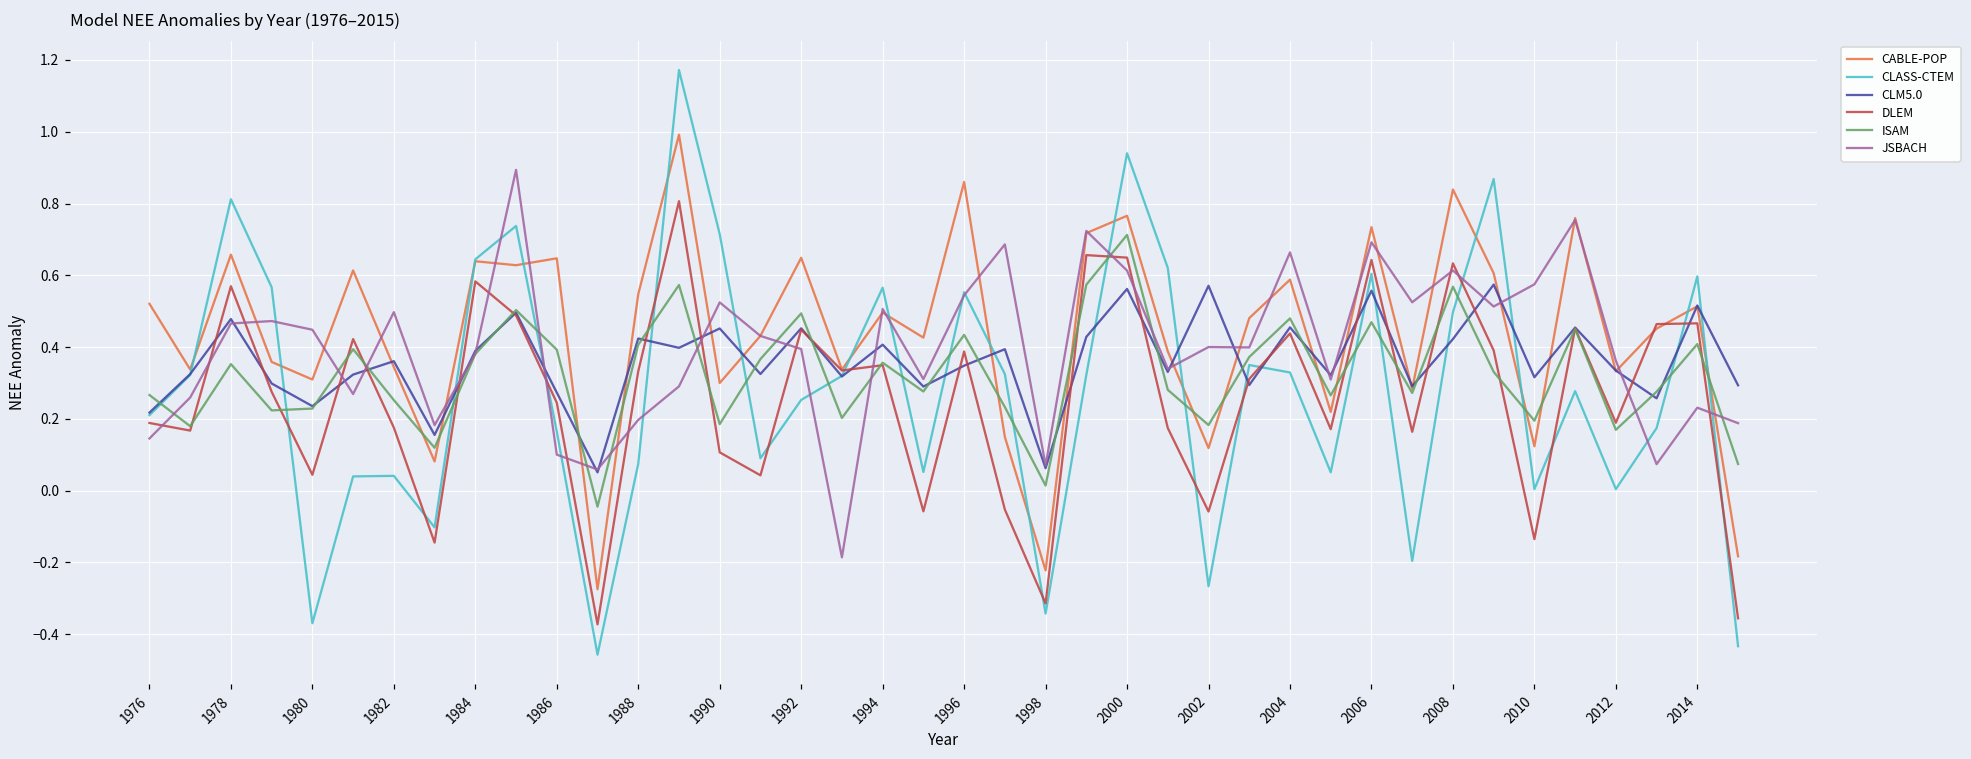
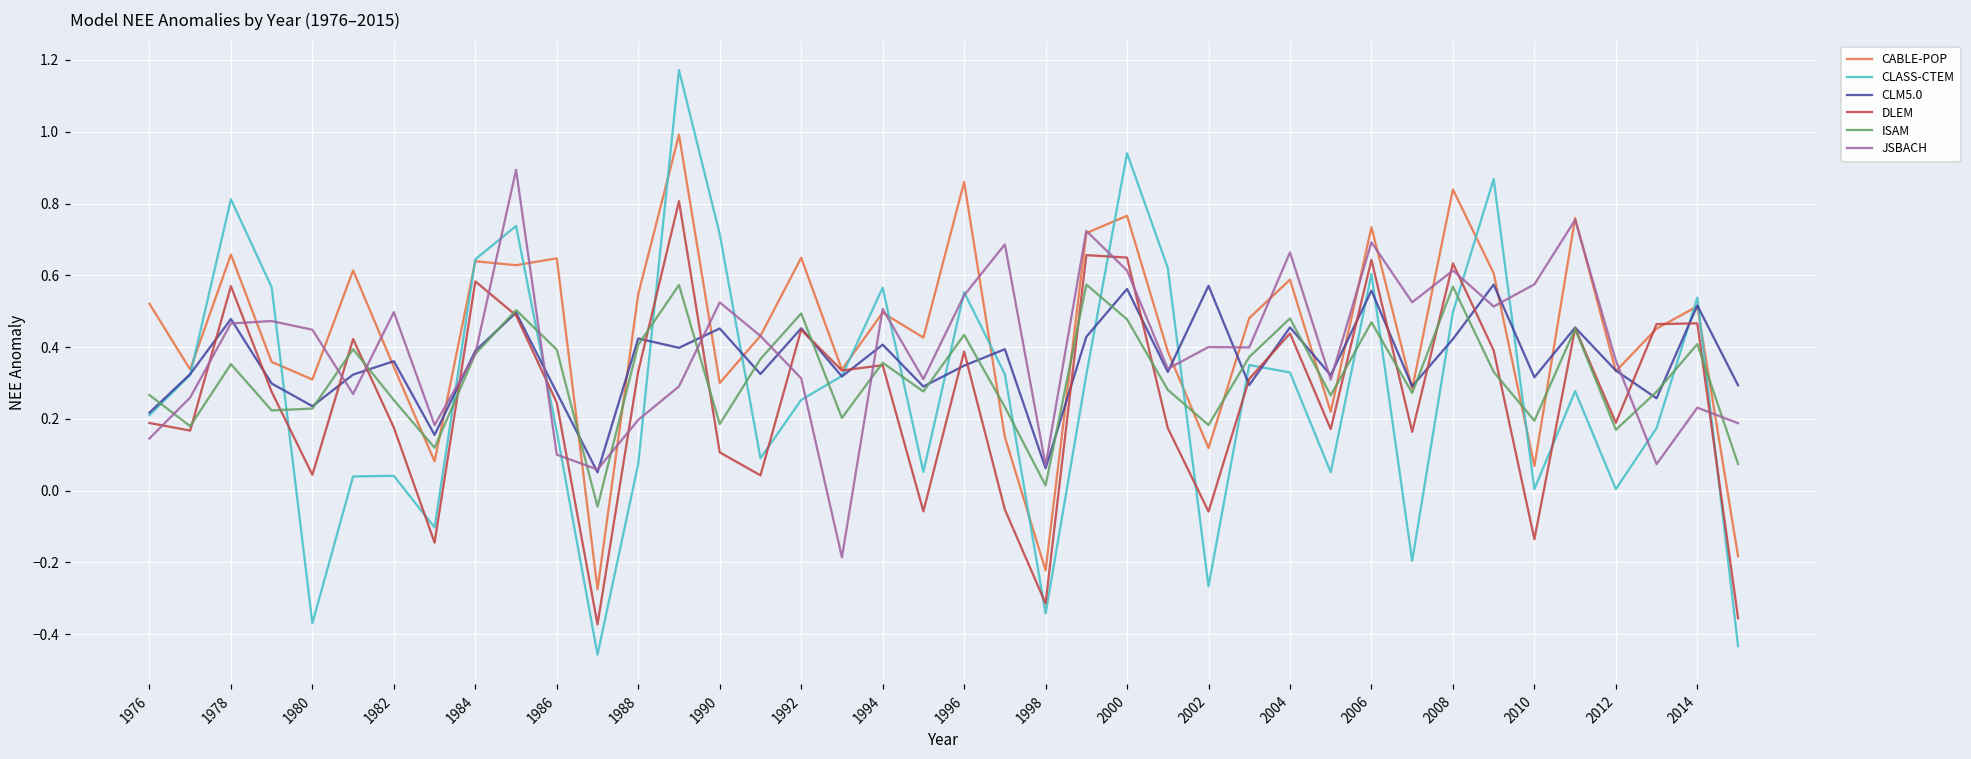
  {
    "CABLE-POP": {
      "1976": 0.52,
      "1978": 0.66,
      "1980": 0.31,
      "1982": 0.34,
      "1986": 0.65,
      "1988": 0.55,
      "1990": 0.30,
      "1992": 0.65,
      "1994": 0.50,
      "1996": 0.86,
      "1998": -0.22,
      "2000": 0.77,
      "2002": 0.12,
      "2004": 0.59,
      "2006": 0.73,
      "2008": 0.84,
-     "2010": 0.12
+     "2010": 0.07
    },
    "CLASS-CTEM": {
      "1978": 0.81,
      "1980": -0.37,
      "1982": 0.04,
      "1986": 0.16,
      "1988": 0.07,
      "1990": 0.71,
      "1992": 0.25,
      "1994": 0.57,
      "1996": 0.55,
      "1998": -0.34,
      "2000": 0.94,
      "2002": -0.27,
      "2004": 0.33,
      "2006": 0.60,
      "2008": 0.50,
      "2010": 0.00,
      "2012": 0.00,
-     "2014": 0.60
+     "2014": 0.54
    },
    "CLM5.0": {
      "1978": 0.48,
      "1982": 0.36,
      "1984": 0.39,
      "1986": 0.27,
      "1988": 0.42,
      "1990": 0.45,
      "1994": 0.41,
      "1996": 0.35,
      "2000": 0.56,
      "2002": 0.57,
      "2004": 0.45,
      "2006": 0.56,
      "2008": 0.42,
      "2010": 0.32
    },
    "DLEM": {
      "1976": 0.19,
      "1978": 0.57,
      "1980": 0.04,
      "1982": 0.18,
      "1984": 0.58,
      "1986": 0.24,
      "1988": 0.33,
      "1990": 0.11,
      "1996": 0.39,
      "1998": -0.31,
      "2000": 0.65,
      "2002": -0.06,
      "2004": 0.44,
      "2006": 0.64,
      "2008": 0.63,
      "2010": -0.14,
      "2012": 0.19,
      "2014": 0.47
    },
    "ISAM": {
      "1976": 0.27,
      "1978": 0.35,
      "1982": 0.25,
      "1986": 0.39,
      "1988": 0.41,
      "1990": 0.19,
      "1992": 0.49,
      "1996": 0.43,
      "1998": 0.01,
-     "2000": 0.71,
+     "2000": 0.48,
      "2002": 0.18,
      "2004": 0.48,
      "2006": 0.47,
      "2008": 0.57,
      "2010": 0.19,
      "2012": 0.17,
      "2014": 0.41
    },
    "JSBACH": {
      "1976": 0.15,
      "1978": 0.47,
      "1980": 0.45,
      "1982": 0.50,
      "1986": 0.10,
      "1988": 0.20,
      "1990": 0.52,
-     "1992": 0.39,
+     "1992": 0.31,
      "1994": 0.51,
      "1996": 0.54,
      "2000": 0.61,
      "2002": 0.40,
      "2004": 0.66,
      "2006": 0.69,
      "2008": 0.61,
      "2010": 0.57,
      "2012": 0.36,
      "2014": 0.23
    }
  }
